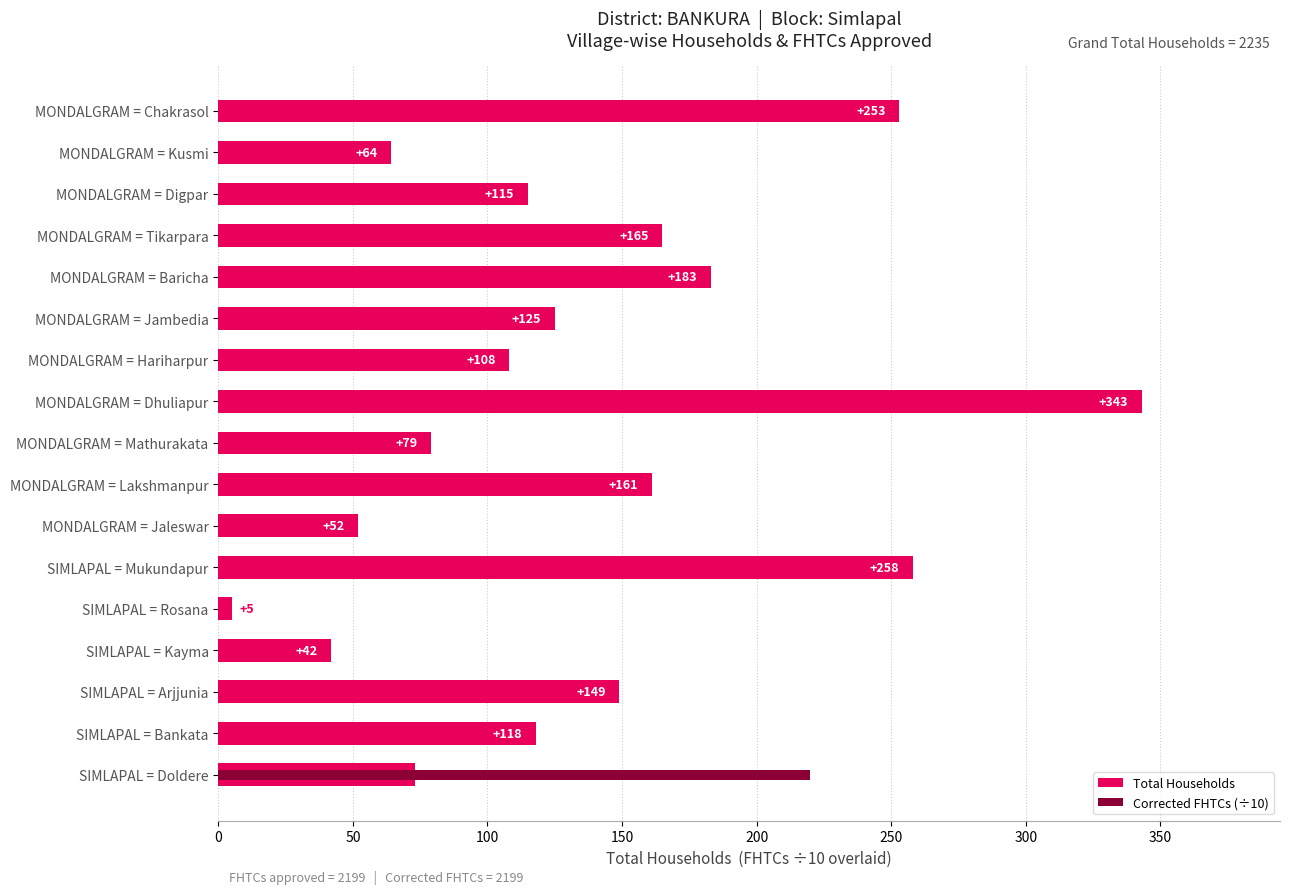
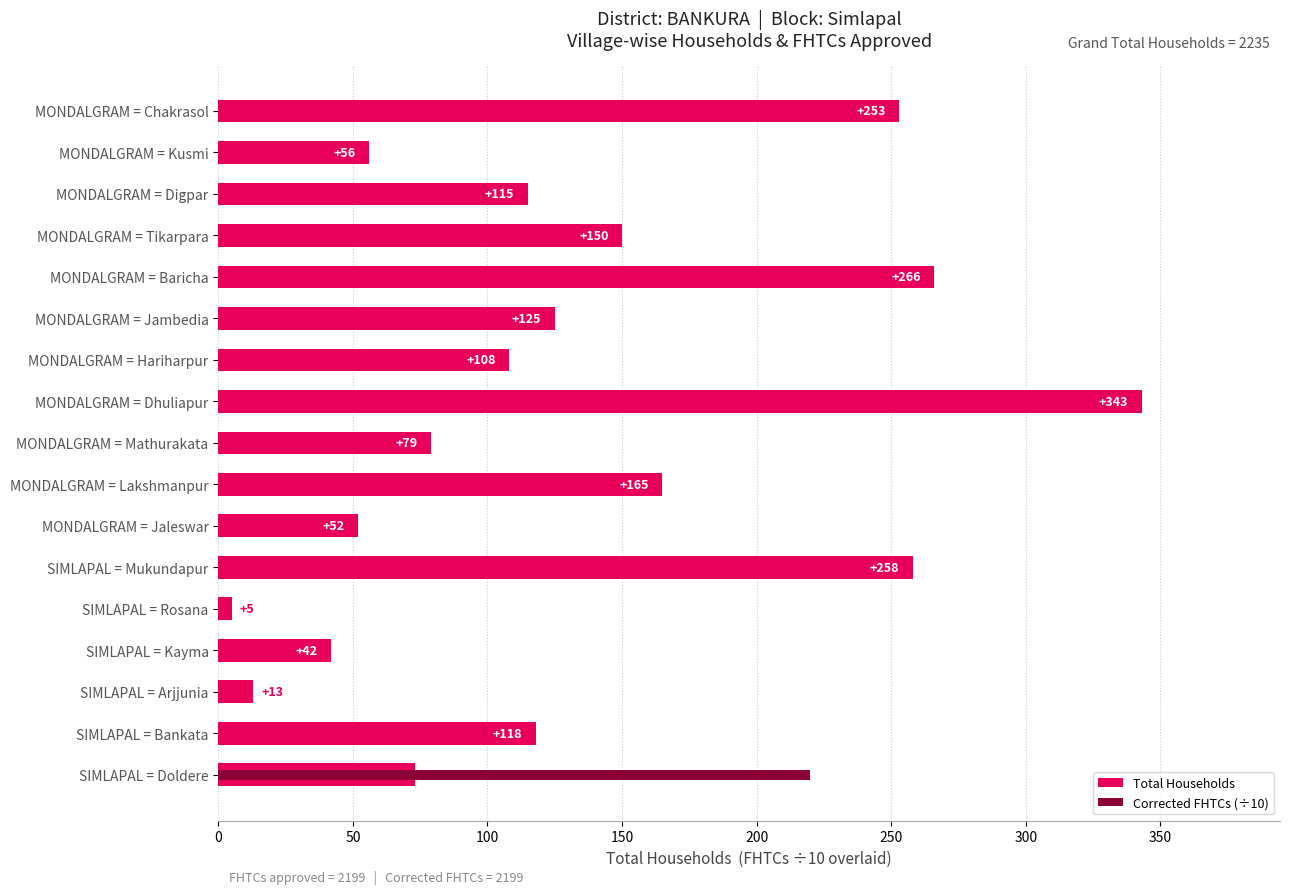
  {
    "Total Households": {
      "MONDALGRAM = Chakrasol": "+253",
-     "MONDALGRAM = Kusmi": "+64",
+     "MONDALGRAM = Kusmi": "+56",
      "MONDALGRAM = Digpar": "+115",
-     "MONDALGRAM = Tikarpara": "+165",
-     "MONDALGRAM = Baricha": "+183",
+     "MONDALGRAM = Tikarpara": "+150",
+     "MONDALGRAM = Baricha": "+266",
      "MONDALGRAM = Jambedia": "+125",
      "MONDALGRAM = Hariharpur": "+108",
      "MONDALGRAM = Dhuliapur": "+343",
      "MONDALGRAM = Mathurakata": "+79",
-     "MONDALGRAM = Lakshmanpur": "+161",
+     "MONDALGRAM = Lakshmanpur": "+165",
      "MONDALGRAM = Jaleswar": "+52",
      "SIMLAPAL = Mukundapur": "+258",
      "SIMLAPAL = Rosana": "+5",
      "SIMLAPAL = Kayma": "+42",
-     "SIMLAPAL = Arjjunia": "+149",
+     "SIMLAPAL = Arjjunia": "+13",
      "SIMLAPAL = Bankata": "+118"
    },
    "Corrected FHTCs (÷10)": {
      "MONDALGRAM = Chakrasol": "0",
      "MONDALGRAM = Kusmi": "0",
      "MONDALGRAM = Digpar": "0",
      "MONDALGRAM = Tikarpara": "0",
      "MONDALGRAM = Baricha": "0",
      "MONDALGRAM = Jambedia": "0",
      "MONDALGRAM = Hariharpur": "0",
      "MONDALGRAM = Dhuliapur": "0",
      "MONDALGRAM = Mathurakata": "0",
      "MONDALGRAM = Lakshmanpur": "0",
      "MONDALGRAM = Jaleswar": "0",
      "SIMLAPAL = Mukundapur": "0",
      "SIMLAPAL = Rosana": "0",
      "SIMLAPAL = Kayma": "0",
      "SIMLAPAL = Arjjunia": "0",
      "SIMLAPAL = Bankata": "0",
      "SIMLAPAL = Doldere": "220"
    }
  }
